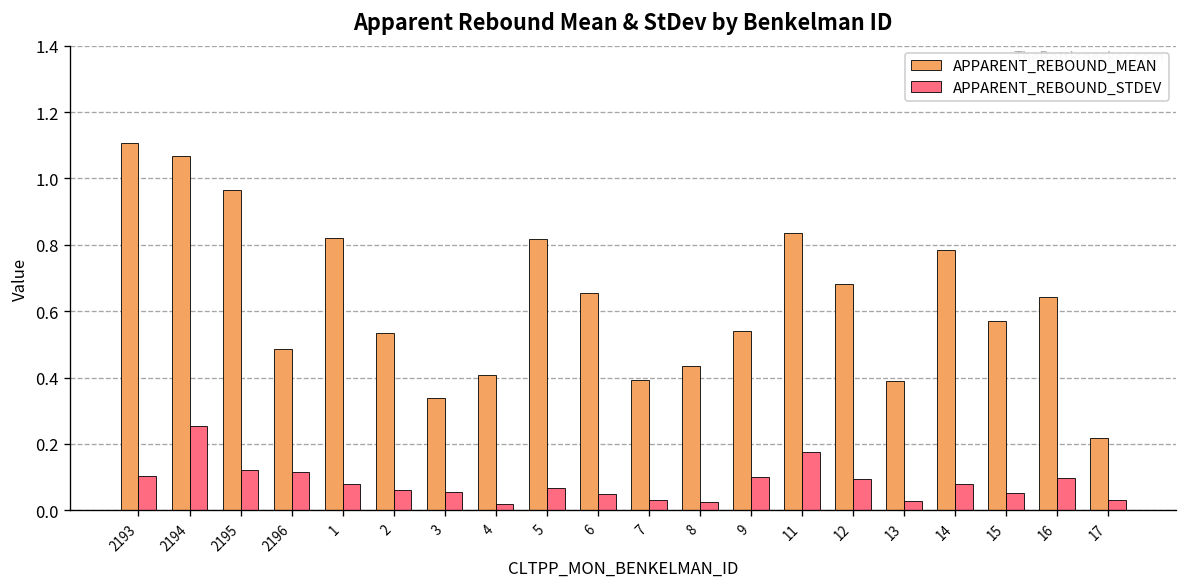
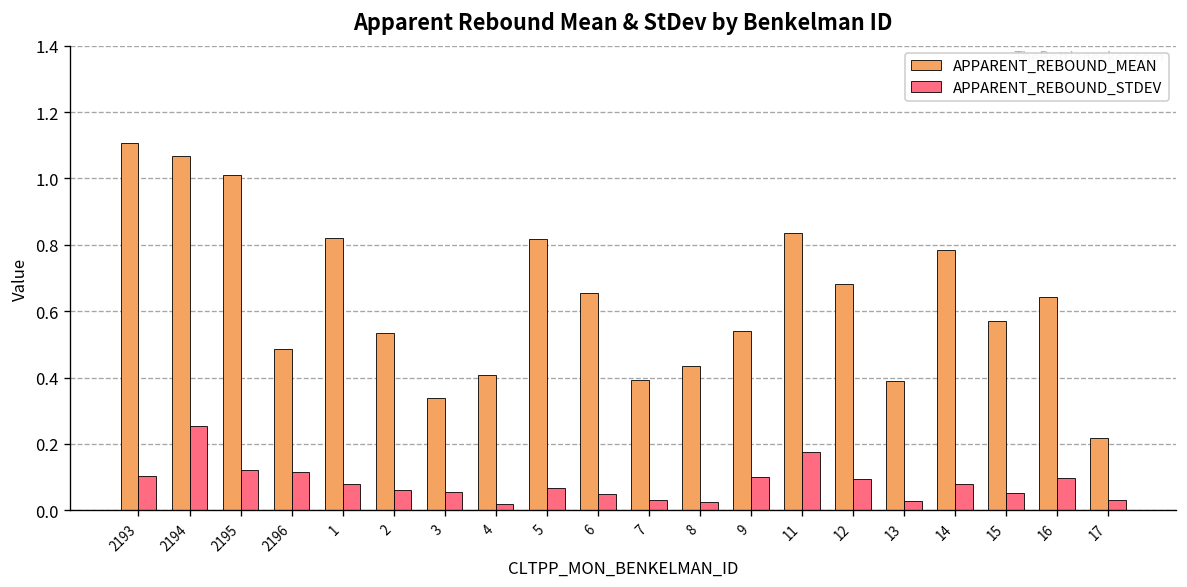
  {
    "APPARENT_REBOUND_MEAN": {
      "2193": 1.11,
      "2194": 1.07,
-     "2195": 0.96,
+     "2195": 1.01,
      "2196": 0.49,
      "1": 0.82,
      "2": 0.53,
      "3": 0.34,
      "4": 0.41,
      "5": 0.82,
      "6": 0.66,
      "7": 0.39,
      "8": 0.44,
      "9": 0.54,
      "11": 0.84,
      "12": 0.68,
      "13": 0.39,
      "14": 0.79,
      "15": 0.57,
      "16": 0.64,
      "17": 0.22
    },
    "APPARENT_REBOUND_STDEV": {
      "2193": 0.10,
      "2194": 0.26,
      "2195": 0.12,
      "2196": 0.12,
      "1": 0.08,
      "2": 0.06,
      "3": 0.06,
      "4": 0.02,
      "5": 0.07,
      "6": 0.05,
      "7": 0.03,
      "8": 0.03,
      "9": 0.10,
      "11": 0.18,
      "12": 0.10,
      "13": 0.03,
      "14": 0.08,
      "15": 0.05,
      "16": 0.10,
      "17": 0.03
    }
  }
